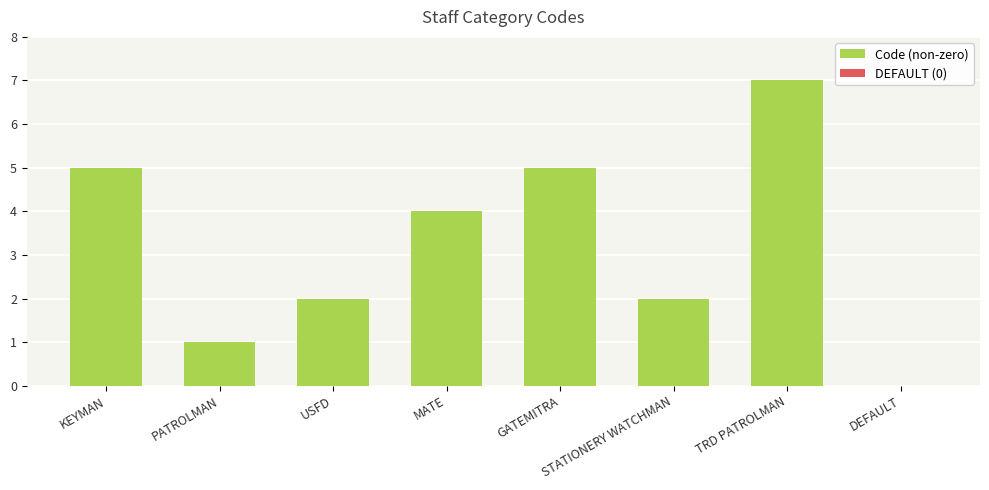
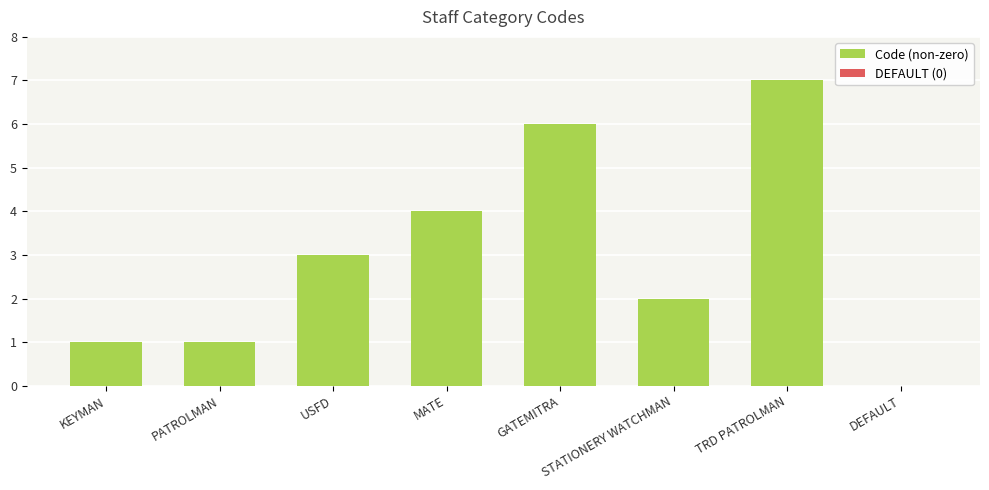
  {
-   "KEYMAN": 5,
+   "KEYMAN": 1,
    "PATROLMAN": 1,
-   "USFD": 2,
+   "USFD": 3,
    "MATE": 4,
-   "GATEMITRA": 5,
+   "GATEMITRA": 6,
    "STATIONERY WATCHMAN": 2,
    "TRD PATROLMAN": 7,
    "DEFAULT": 0
  }
